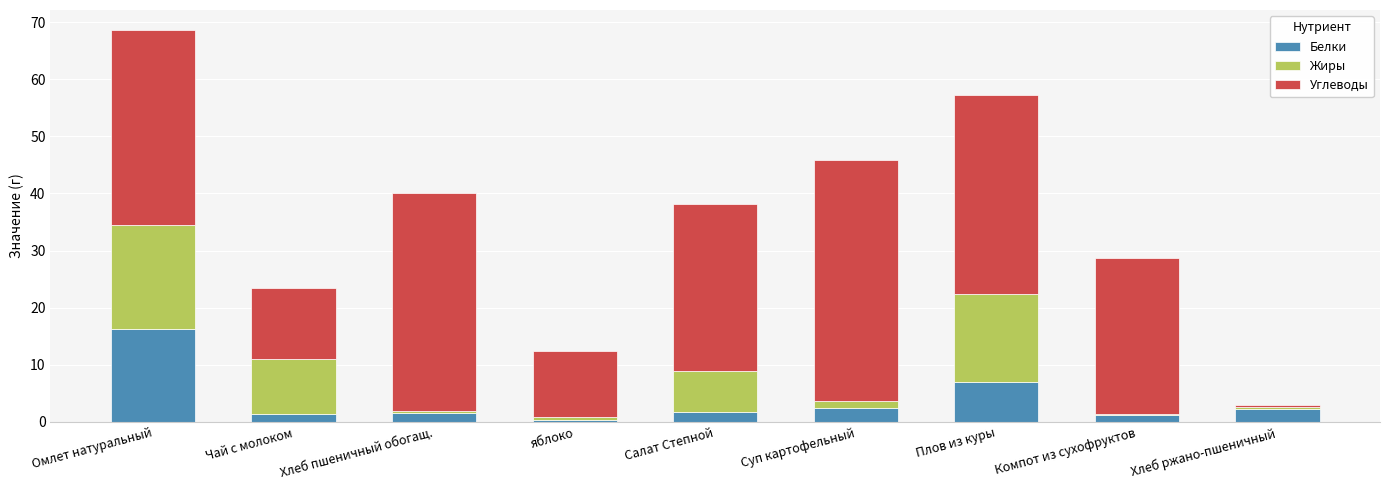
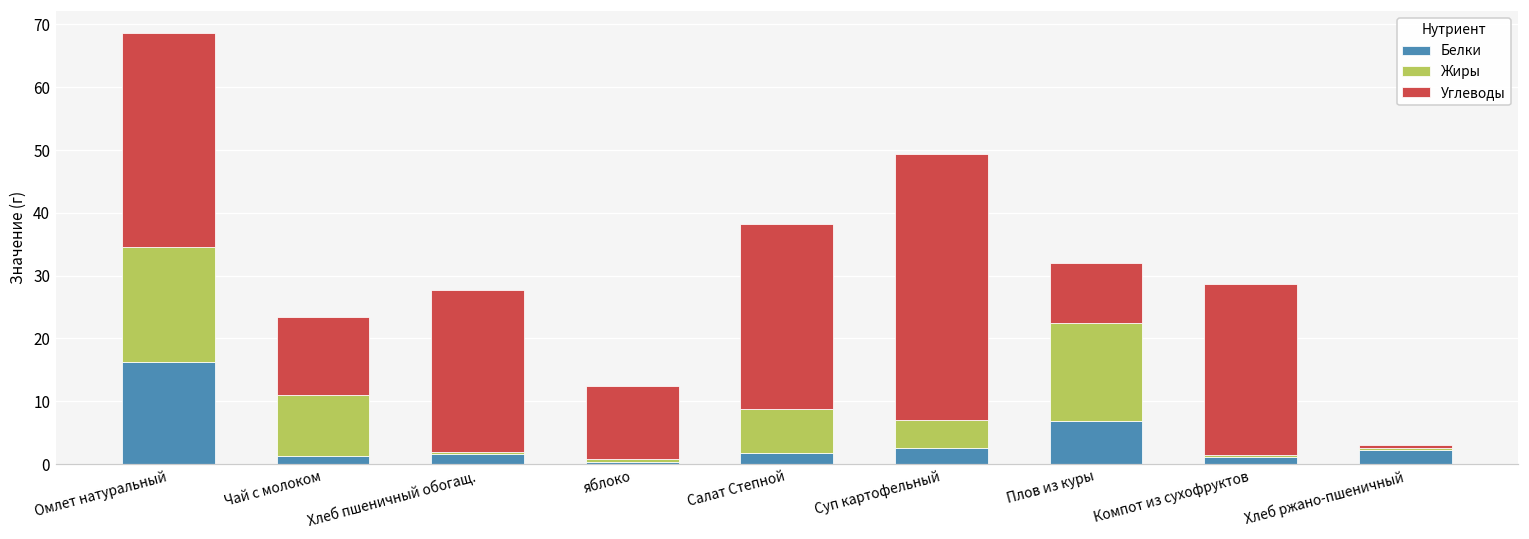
  {
    "Белки": {
      "Омлет натуральный": 16,
      "Чай с молоком": 1,
      "Хлеб пшеничный обогащ.": 2,
      "Салат Степной": 2,
      "Суп картофельный": 3,
      "Плов из куры": 7,
      "Компот из сухофруктов": 1,
      "Хлеб ржано-пшеничный": 2
    },
    "Жиры": {
      "Омлет натуральный": 18,
      "Чай с молоком": 10,
      "Салат Степной": 7,
-     "Суп картофельный": 1,
+     "Суп картофельный": 5,
      "Плов из куры": 16
    },
    "Углеводы": {
      "Омлет натуральный": 34,
      "Чай с молоком": 12,
-     "Хлеб пшеничный обогащ.": 38,
+     "Хлеб пшеничный обогащ.": 26,
      "яблоко": 12,
      "Салат Степной": 29,
      "Суп картофельный": 42,
-     "Плов из куры": 35,
+     "Плов из куры": 10,
      "Компот из сухофруктов": 27,
      "Хлеб ржано-пшеничный": 0
    }
  }
